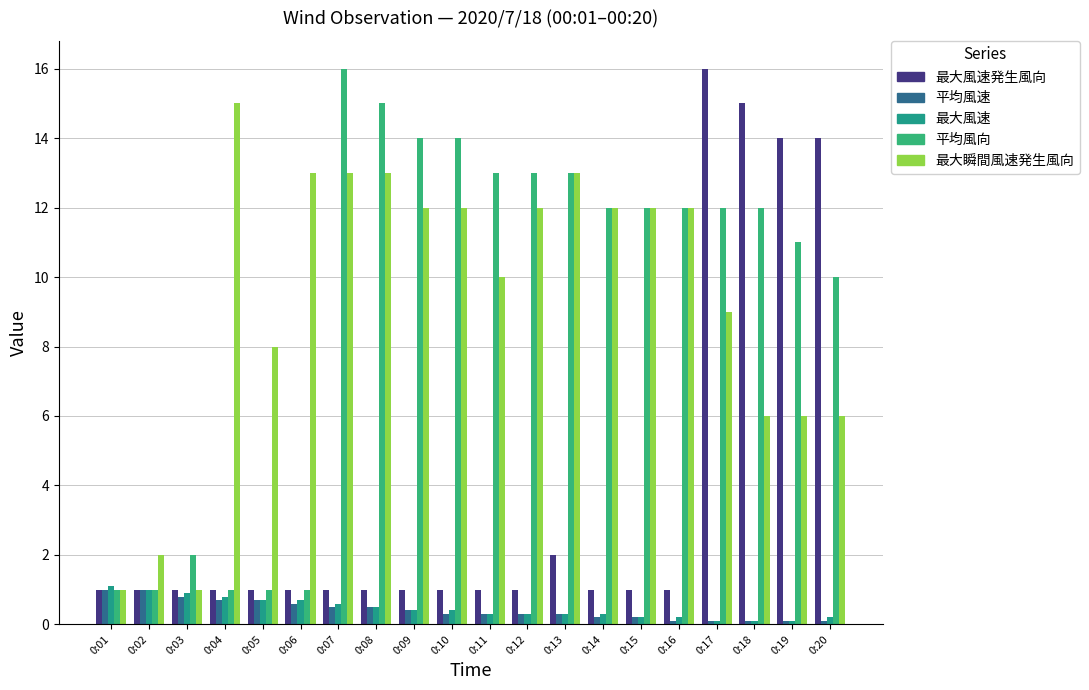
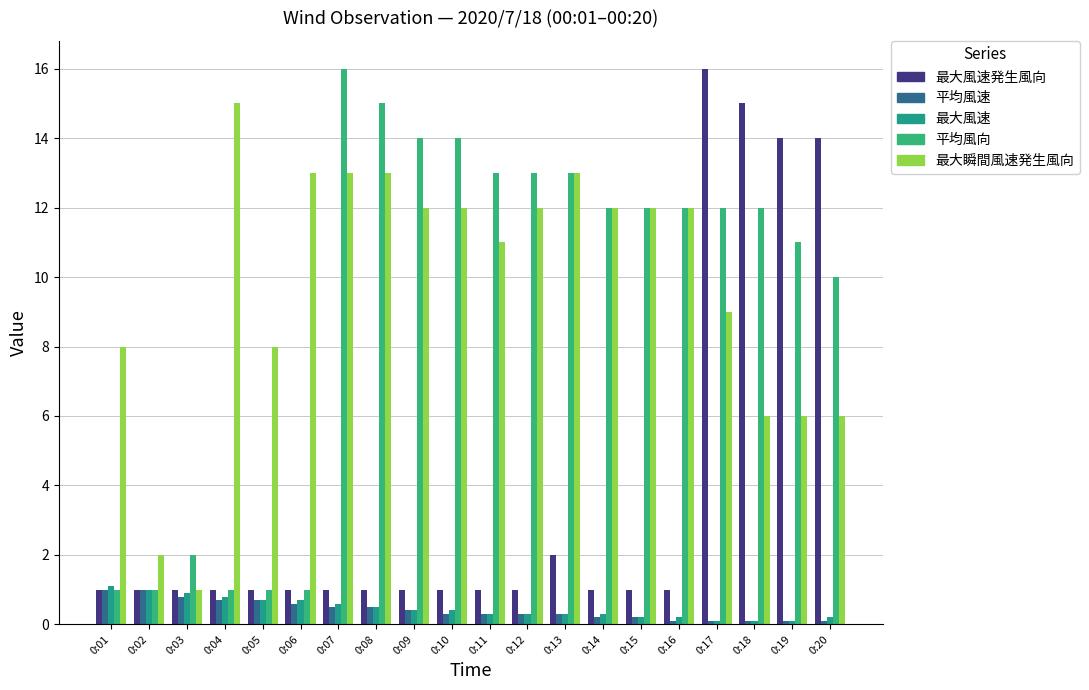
  {
    "最大瞬間風速発生風向": {
-     "0:01": 1,
+     "0:01": 8,
      "0:02": 2,
      "0:03": 1,
      "0:04": 15,
      "0:05": 8,
      "0:06": 13,
      "0:07": 13,
      "0:08": 13,
      "0:09": 12,
      "0:10": 12,
-     "0:11": 10,
+     "0:11": 11,
      "0:12": 12,
      "0:13": 13,
      "0:14": 12,
      "0:15": 12,
      "0:16": 12,
      "0:17": 9,
      "0:18": 6,
      "0:19": 6,
      "0:20": 6
    }
  }
